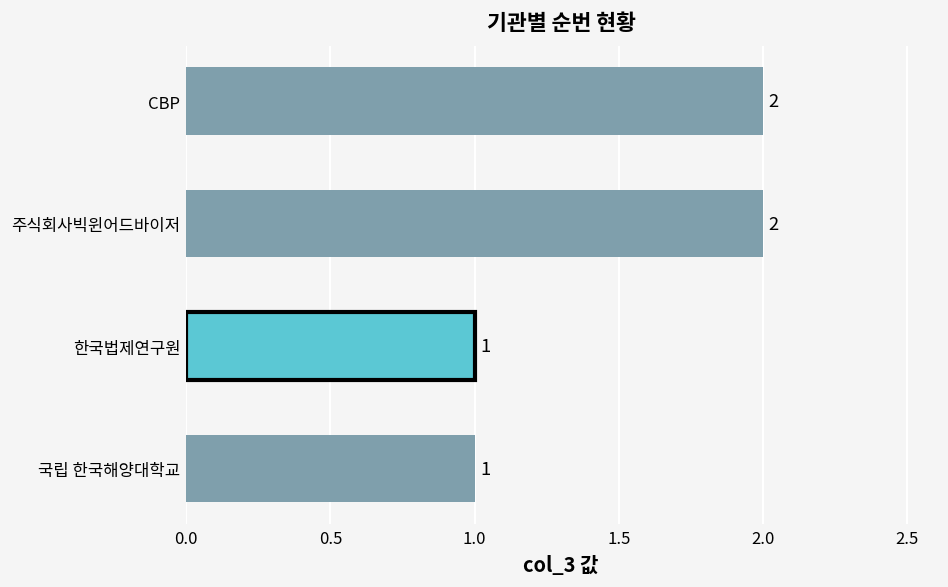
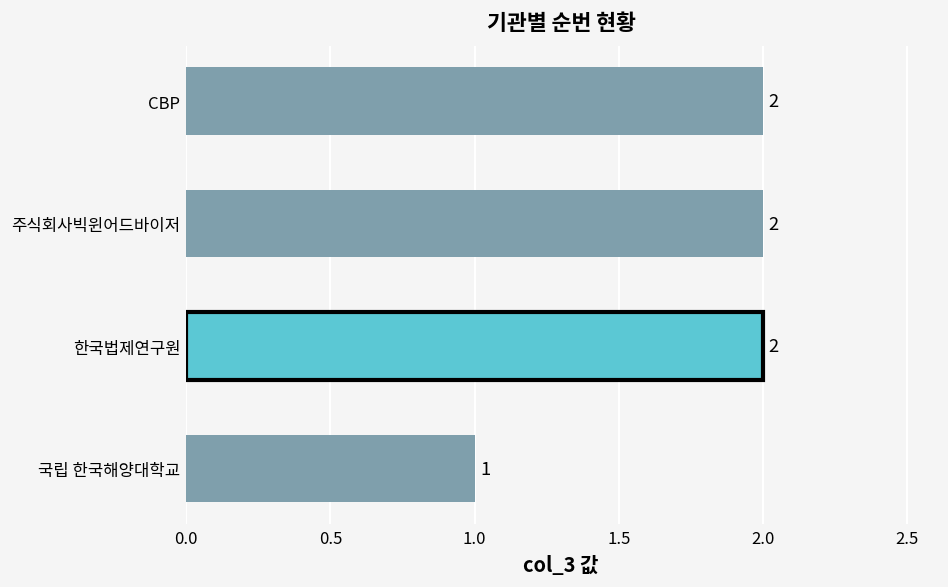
  {
    "CBP": 2,
    "주식회사빅윈어드바이저": 2,
-   "한국법제연구원": 1,
+   "한국법제연구원": 2,
    "국립 한국해양대학교": 1
  }
